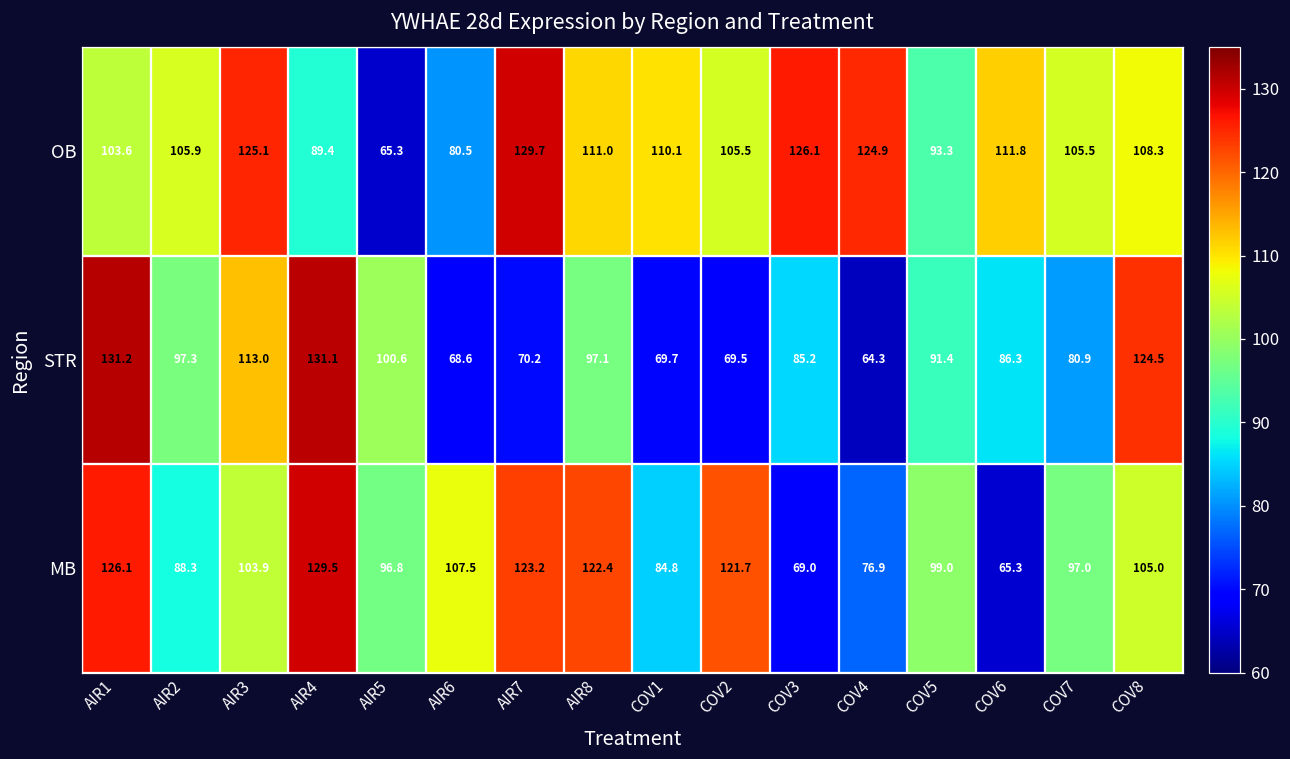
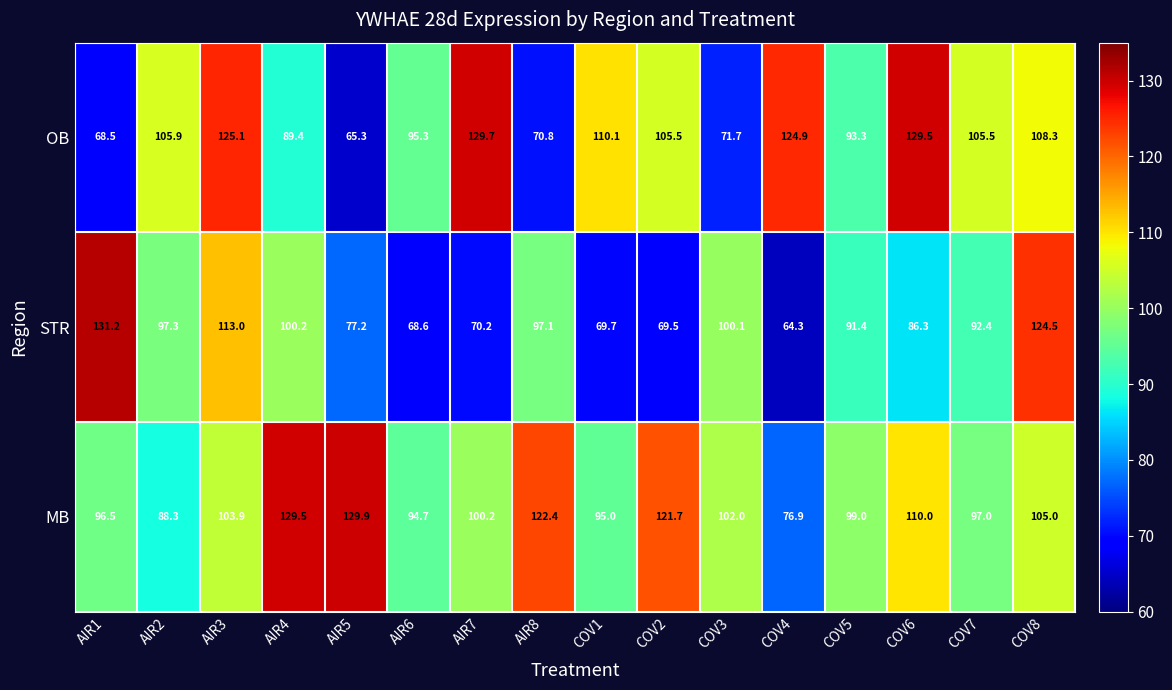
  {
    "OB": {
-     "AIR1": 103.6,
+     "AIR1": 68.5,
      "AIR2": 105.9,
      "AIR3": 125.1,
      "AIR4": 89.4,
      "AIR5": 65.3,
-     "AIR6": 80.5,
+     "AIR6": 95.3,
      "AIR7": 129.7,
-     "AIR8": 111.0,
+     "AIR8": 70.8,
      "COV1": 110.1,
      "COV2": 105.5,
-     "COV3": 126.1,
+     "COV3": 71.7,
      "COV4": 124.9,
      "COV5": 93.3,
-     "COV6": 111.8,
+     "COV6": 129.5,
      "COV7": 105.5,
      "COV8": 108.3
    },
    "STR": {
      "AIR1": 131.2,
      "AIR2": 97.3,
      "AIR3": 113.0,
-     "AIR4": 131.1,
-     "AIR5": 100.6,
+     "AIR4": 100.2,
+     "AIR5": 77.2,
      "AIR6": 68.6,
      "AIR7": 70.2,
      "AIR8": 97.1,
      "COV1": 69.7,
      "COV2": 69.5,
-     "COV3": 85.2,
+     "COV3": 100.1,
      "COV4": 64.3,
      "COV5": 91.4,
      "COV6": 86.3,
-     "COV7": 80.9,
+     "COV7": 92.4,
      "COV8": 124.5
    },
    "MB": {
-     "AIR1": 126.1,
+     "AIR1": 96.5,
      "AIR2": 88.3,
      "AIR3": 103.9,
      "AIR4": 129.5,
-     "AIR5": 96.8,
-     "AIR6": 107.5,
-     "AIR7": 123.2,
+     "AIR5": 129.9,
+     "AIR6": 94.7,
+     "AIR7": 100.2,
      "AIR8": 122.4,
-     "COV1": 84.8,
+     "COV1": 95.0,
      "COV2": 121.7,
-     "COV3": 69.0,
+     "COV3": 102.0,
      "COV4": 76.9,
      "COV5": 99.0,
-     "COV6": 65.3,
+     "COV6": 110.0,
      "COV7": 97.0,
      "COV8": 105.0
    }
  }
